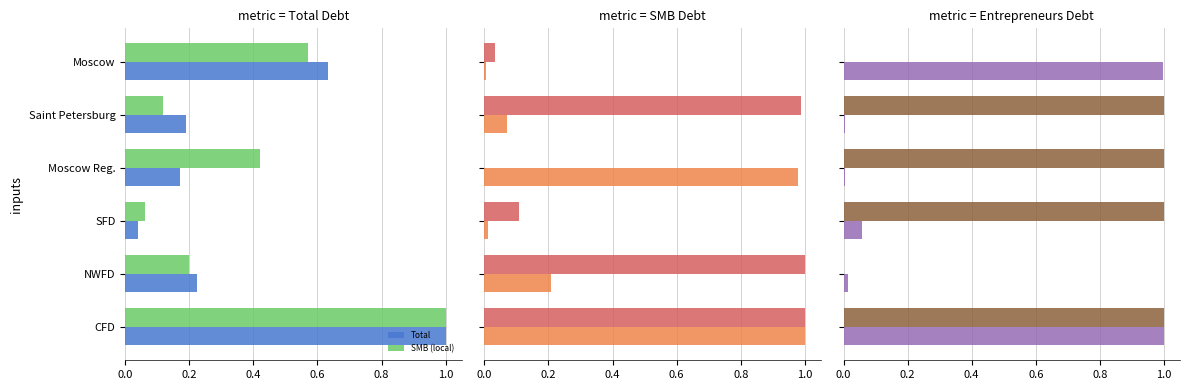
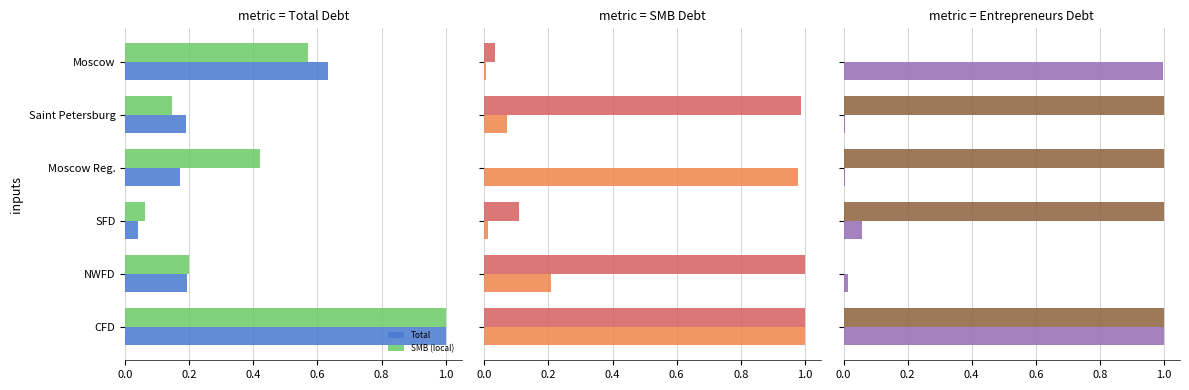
  {
    "metric = Total Debt": {
      "Total": {
        "Moscow": 0.63,
        "Saint Petersburg": 0.19,
        "Moscow Reg.": 0.17,
        "SFD": 0.04,
-       "NWFD": 0.22,
+       "NWFD": 0.19,
        "CFD": 1.00
      },
      "SMB (local)": {
        "Moscow": 0.57,
-       "Saint Petersburg": 0.12,
+       "Saint Petersburg": 0.15,
        "Moscow Reg.": 0.42,
        "SFD": 0.06,
        "NWFD": 0.20,
        "CFD": 1.00
      }
    }
  }
